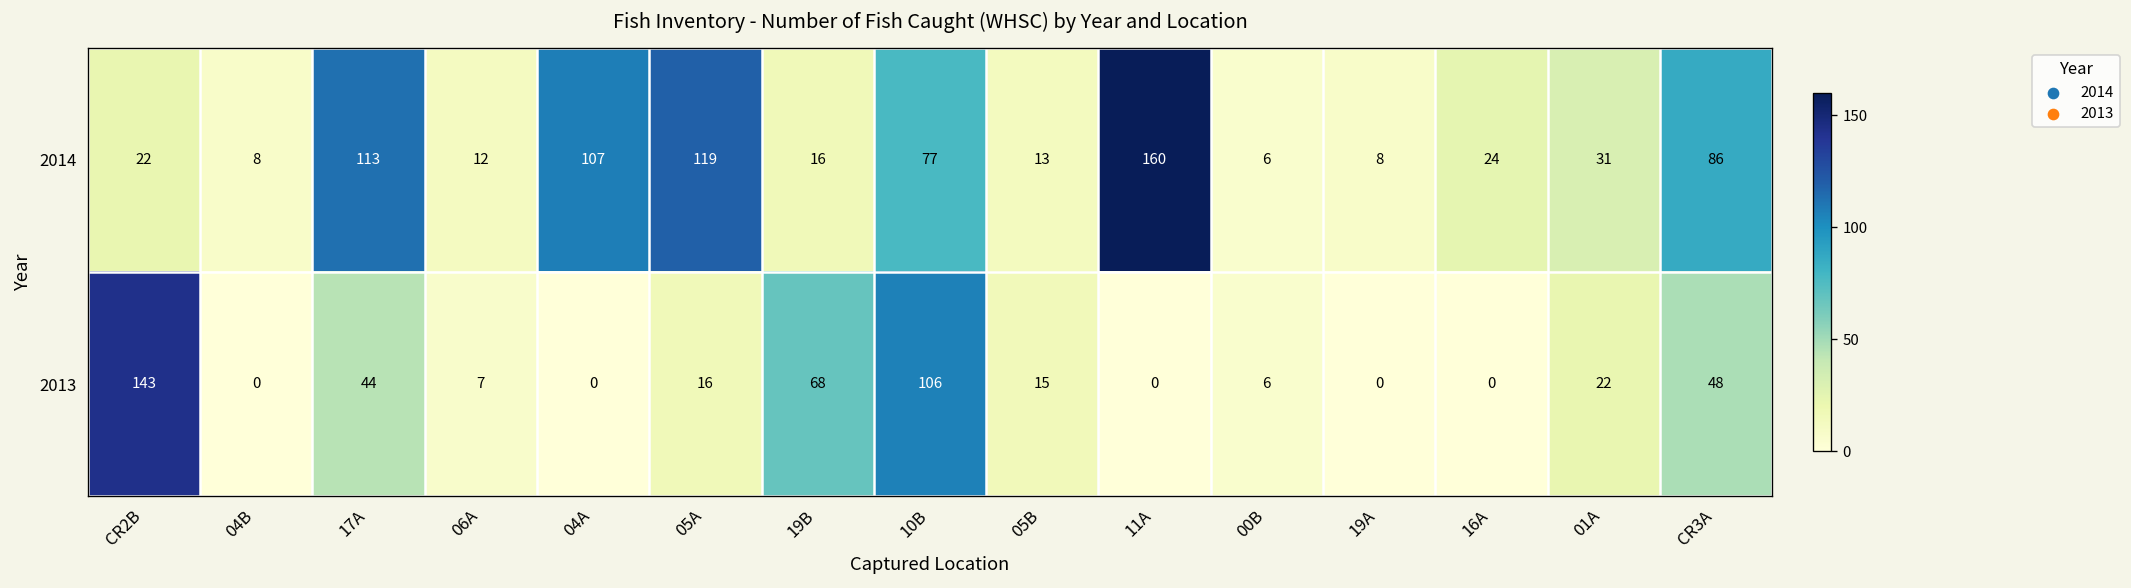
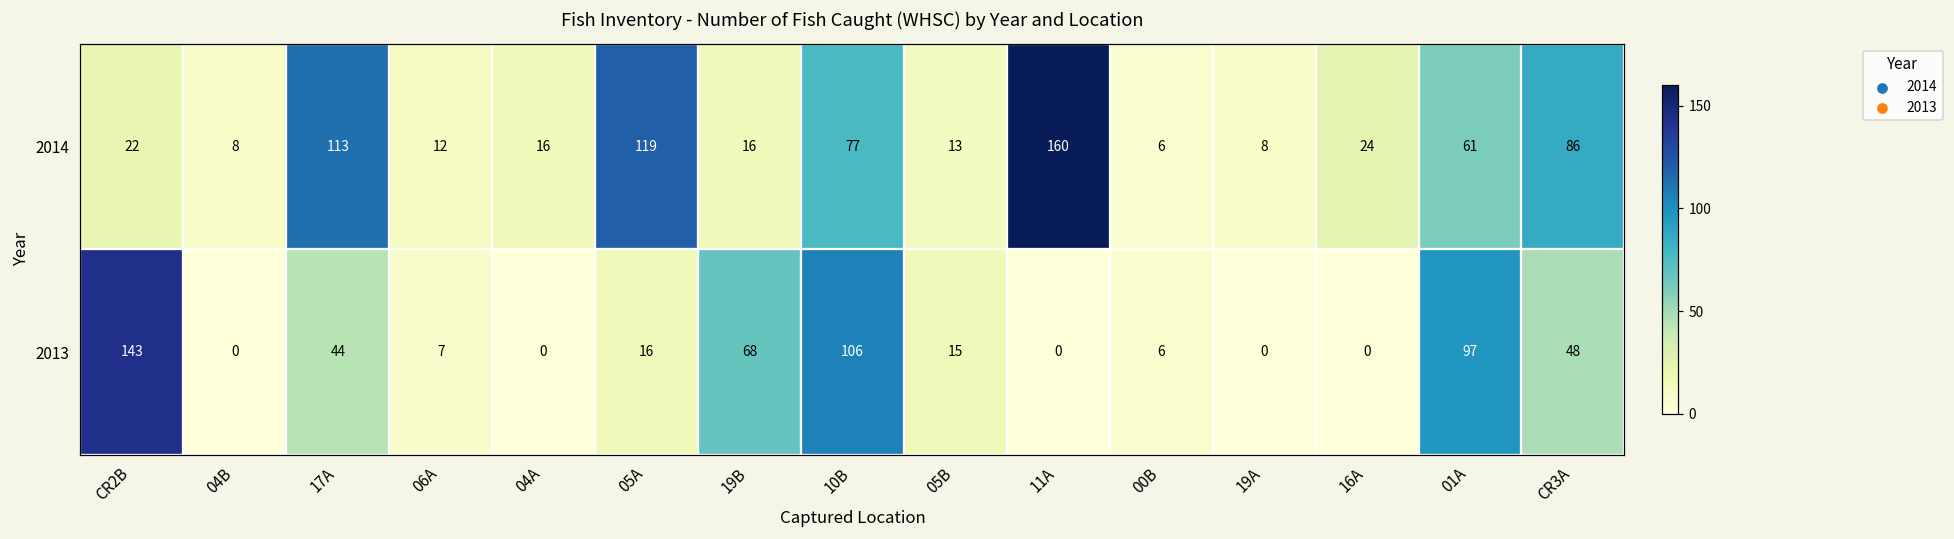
  {
    "2014": {
      "CR2B": 22,
      "04B": 8,
      "17A": 113,
      "06A": 12,
-     "04A": 107,
+     "04A": 16,
      "05A": 119,
      "19B": 16,
      "10B": 77,
      "05B": 13,
      "11A": 160,
      "00B": 6,
      "19A": 8,
      "16A": 24,
-     "01A": 31,
+     "01A": 61,
      "CR3A": 86
    },
    "2013": {
      "CR2B": 143,
      "04B": 0,
      "17A": 44,
      "06A": 7,
      "04A": 0,
      "05A": 16,
      "19B": 68,
      "10B": 106,
      "05B": 15,
      "11A": 0,
      "00B": 6,
      "19A": 0,
      "16A": 0,
-     "01A": 22,
+     "01A": 97,
      "CR3A": 48
    }
  }
